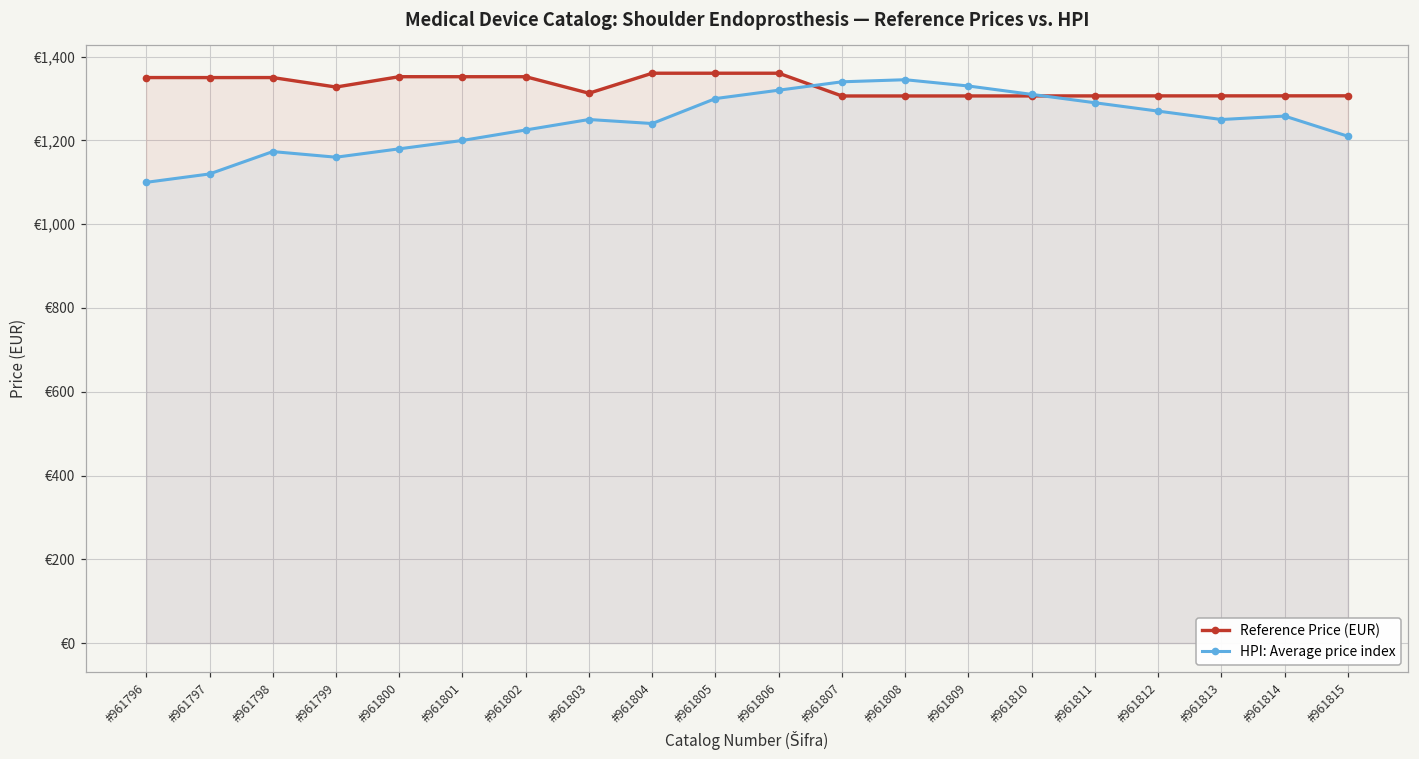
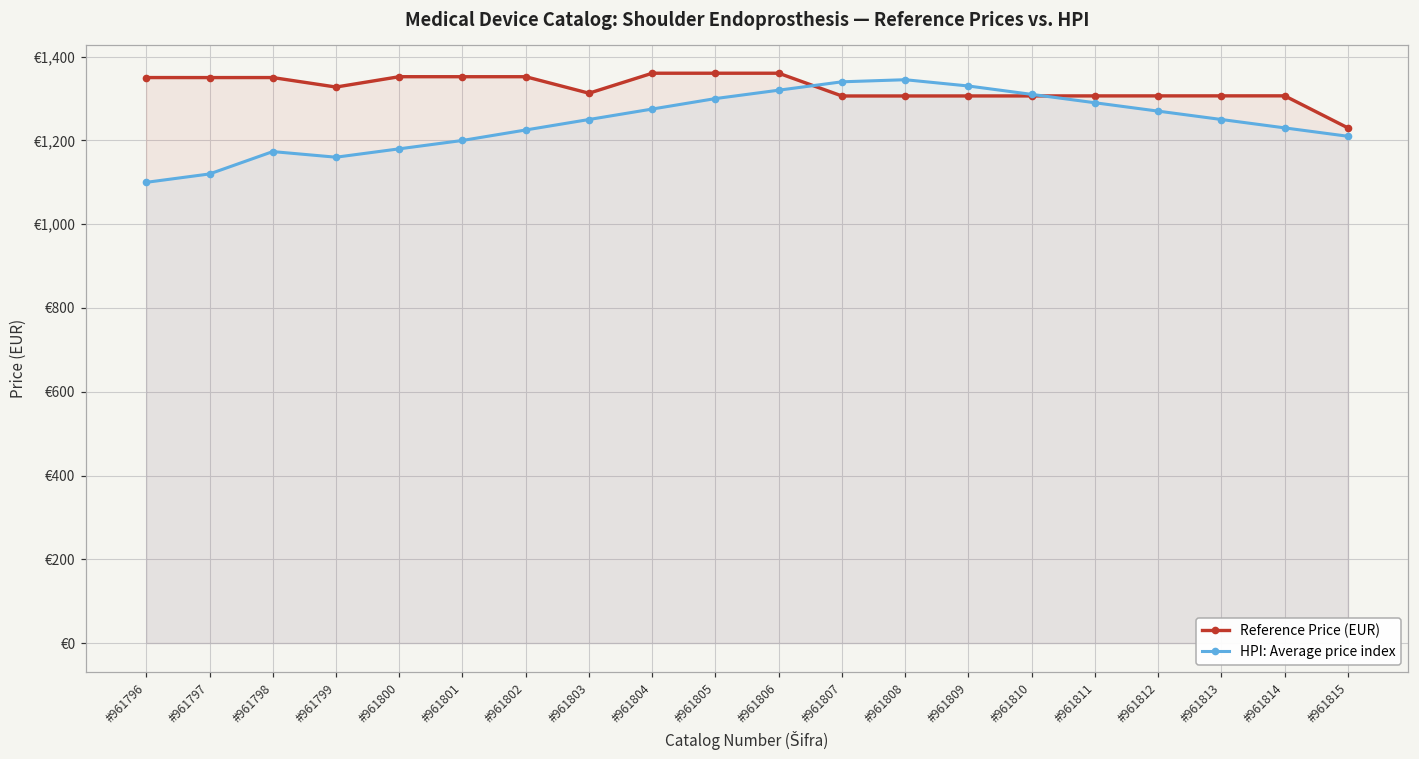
  {
    "Reference Price (EUR)": {
      "#961796": "€1,350",
      "#961797": "€1,350",
      "#961798": "€1,350",
      "#961799": "€1,330",
      "#961800": "€1,350",
      "#961801": "€1,350",
      "#961802": "€1,350",
      "#961803": "€1,310",
      "#961804": "€1,360",
      "#961805": "€1,360",
      "#961806": "€1,360",
      "#961807": "€1,310",
      "#961808": "€1,310",
      "#961809": "€1,310",
      "#961811": "€1,310",
      "#961812": "€1,310",
      "#961813": "€1,310",
      "#961814": "€1,310",
-     "#961815": "€1,310"
+     "#961815": "€1,230"
    },
    "HPI: Average price index": {
      "#961796": "€1,100",
      "#961797": "€1,120",
      "#961798": "€1,170",
      "#961799": "€1,160",
      "#961800": "€1,180",
      "#961801": "€1,200",
      "#961802": "€1,230",
      "#961803": "€1,250",
-     "#961804": "€1,240",
+     "#961804": "€1,280",
      "#961805": "€1,300",
      "#961806": "€1,320",
      "#961807": "€1,340",
      "#961808": "€1,350",
      "#961809": "€1,330",
      "#961811": "€1,290",
      "#961812": "€1,270",
      "#961813": "€1,250",
-     "#961814": "€1,260",
+     "#961814": "€1,230",
      "#961815": "€1,210"
    }
  }
